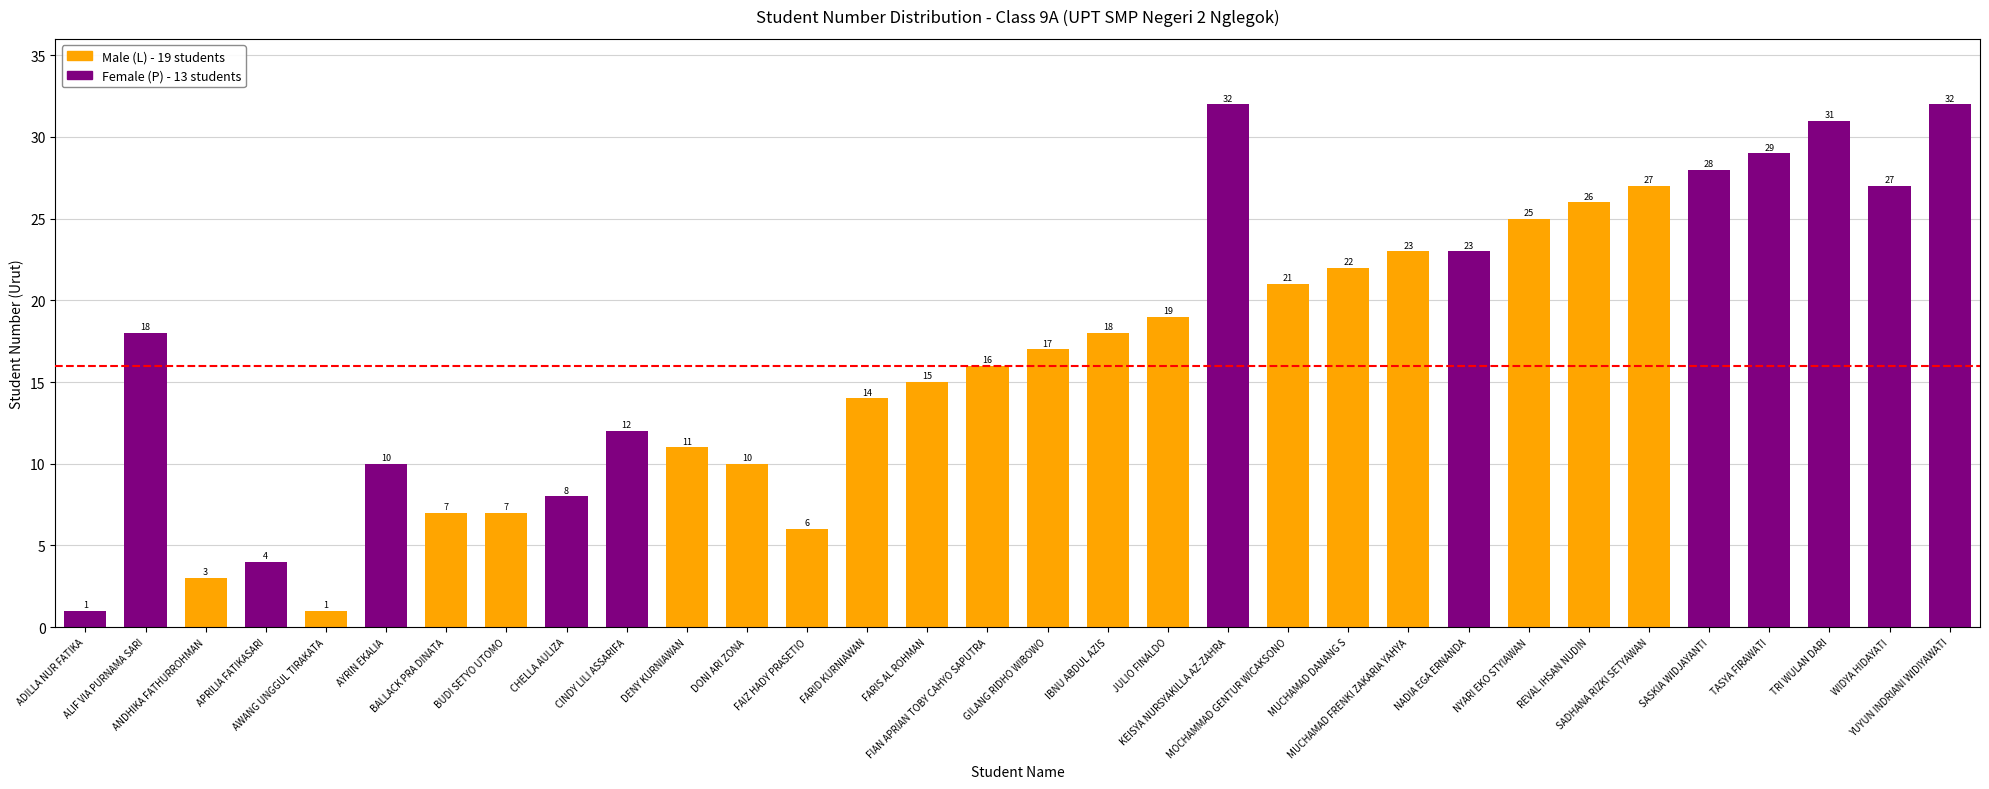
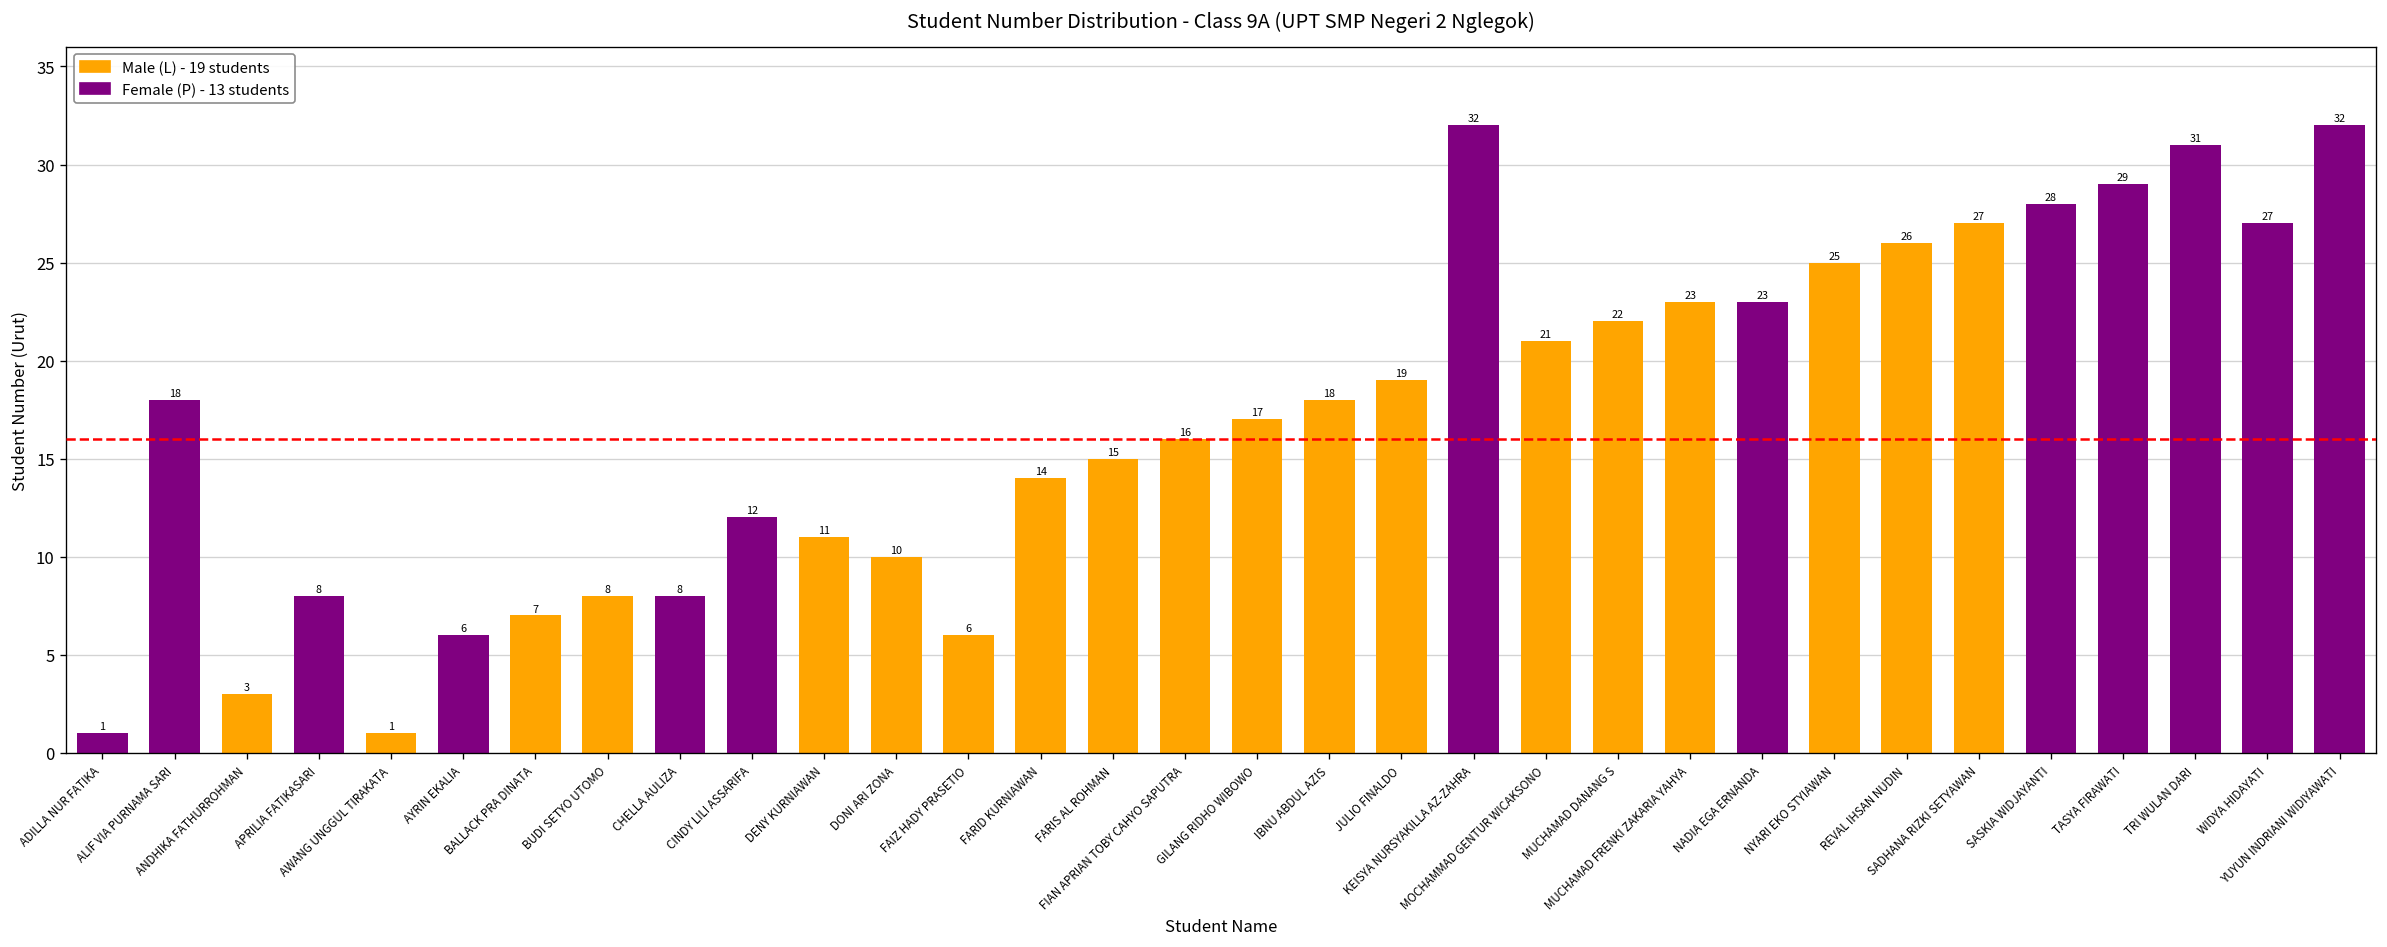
  {
    "ADILLA NUR FATIKA": 1,
    "ALIF VIA PURNAMA SARI": 18,
    "ANDHIKA FATHURROHMAN": 3,
-   "APRILIA FATIKASARI": 4,
+   "APRILIA FATIKASARI": 8,
    "AWANG UNGGUL TIRAKATA": 1,
-   "AYRIN EKALIA": 10,
+   "AYRIN EKALIA": 6,
    "BALLACK PRA DINATA": 7,
-   "BUDI SETYO UTOMO": 7,
+   "BUDI SETYO UTOMO": 8,
    "CHELLA AULIZA": 8,
    "CINDY LILI ASSARIFA": 12,
    "DENY KURNIAWAN": 11,
    "DONI ARI ZONA": 10,
    "FAIZ HADY PRASETIO": 6,
    "FARID KURNIAWAN": 14,
    "FARIS AL ROHMAN": 15,
    "FIAN APRIAN TOBY CAHYO SAPUTRA": 16,
    "GILANG RIDHO WIBOWO": 17,
    "IBNU ABDUL AZIS": 18,
    "JULIO FINALDO": 19,
    "KEISYA NURSYAKILLA AZ-ZAHRA": 32,
    "MOCHAMMAD GENTUR WICAKSONO": 21,
    "MUCHAMAD DANANG S": 22,
    "MUCHAMAD FRENKI ZAKARIA YAHYA": 23,
    "NADIA EGA ERNANDA": 23,
    "NYARI EKO STYIAWAN": 25,
    "REVAL IHSAN NUDIN": 26,
    "SADHANA RIZKI SETYAWAN": 27,
    "SASKIA WIDJAYANTI": 28,
    "TASYA FIRAWATI": 29,
    "TRI WULAN DARI": 31,
    "WIDYA HIDAYATI": 27,
    "YUYUN INDRIANI WIDIYAWATI": 32
  }
